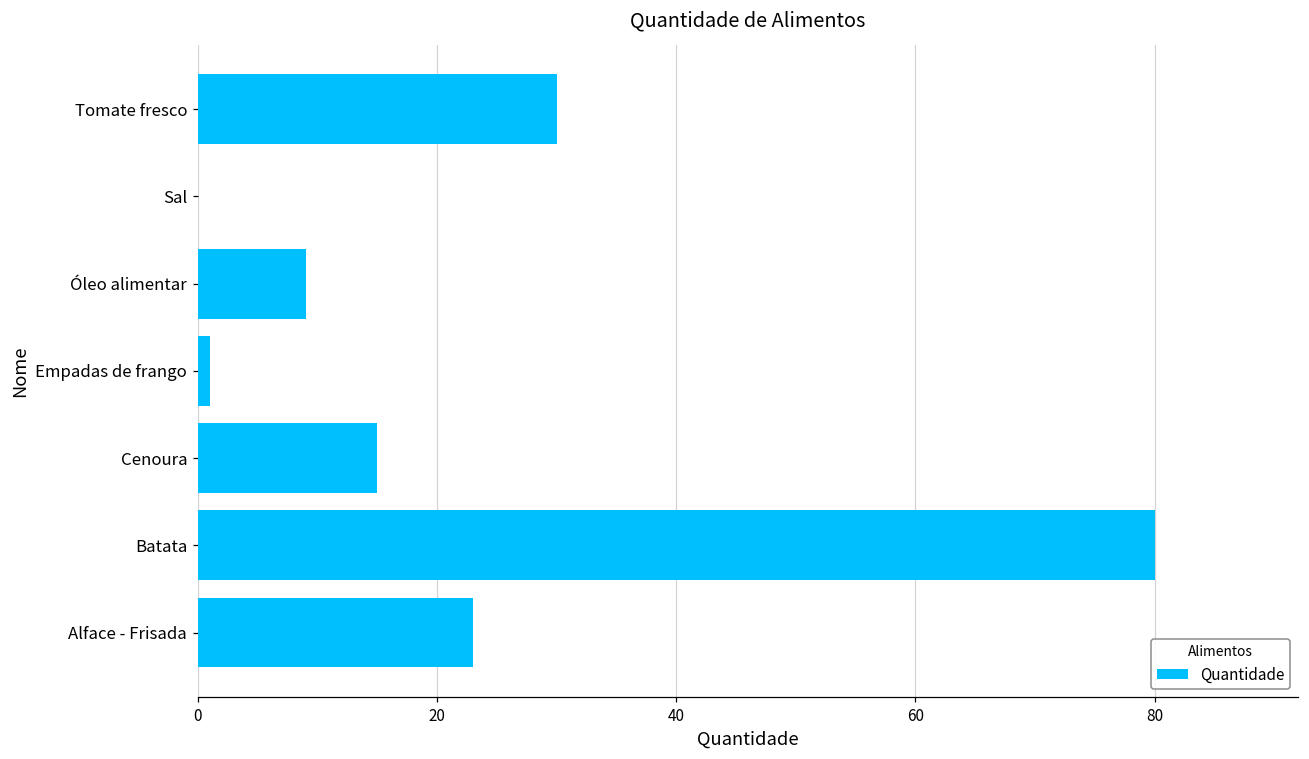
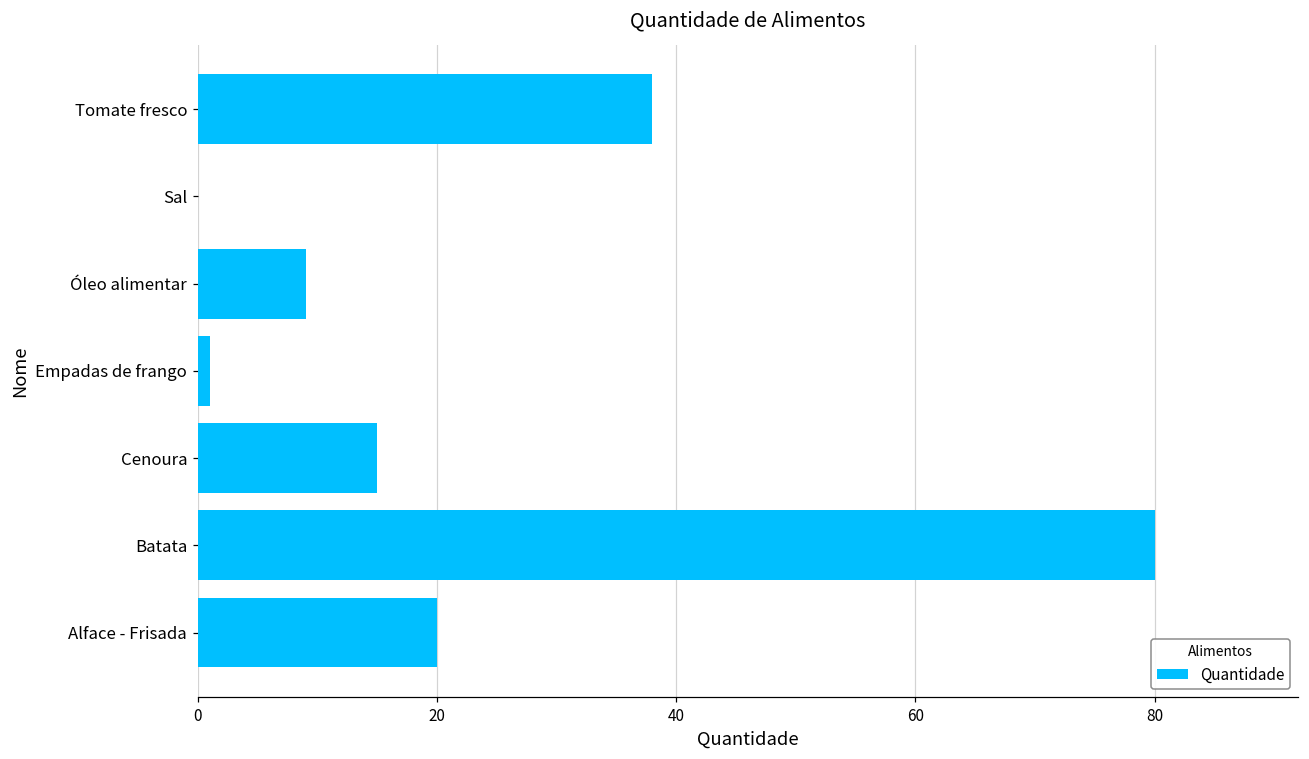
  {
-   "Tomate fresco": 30,
+   "Tomate fresco": 38,
    "Óleo alimentar": 9,
    "Empadas de frango": 1,
    "Cenoura": 15,
    "Batata": 80,
-   "Alface - Frisada": 23
+   "Alface - Frisada": 20
  }
